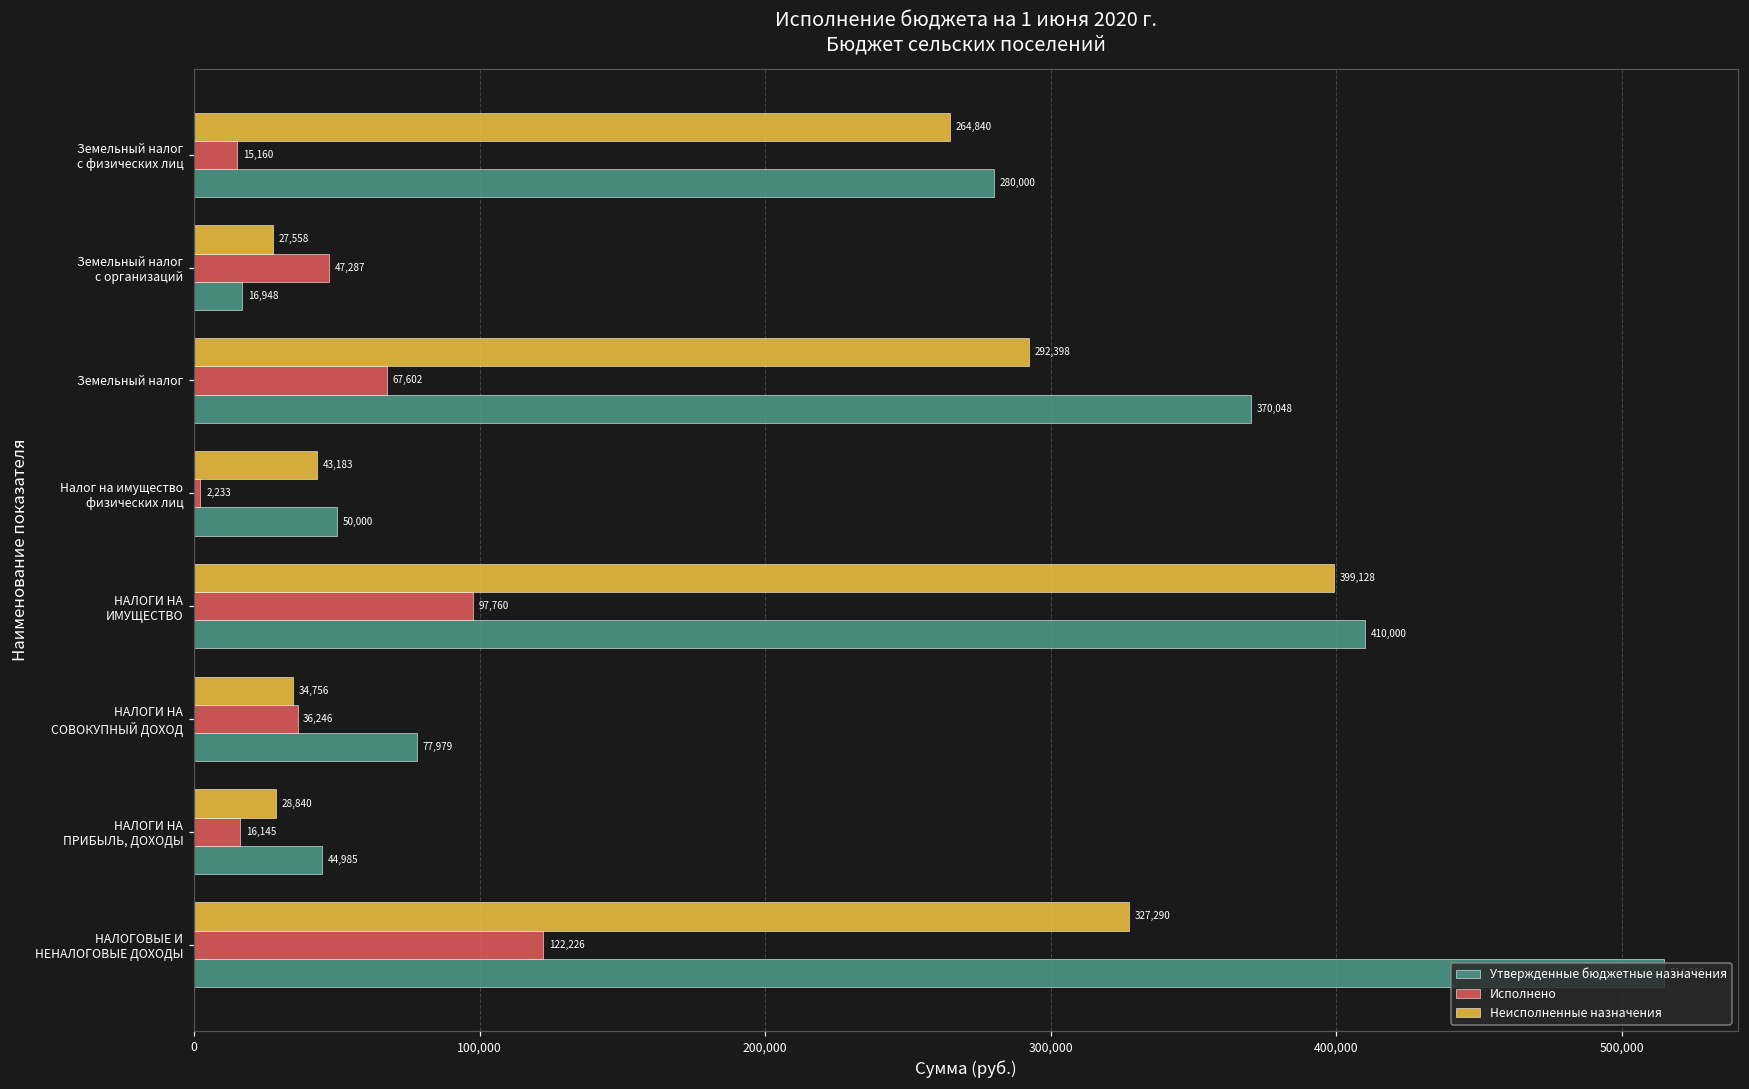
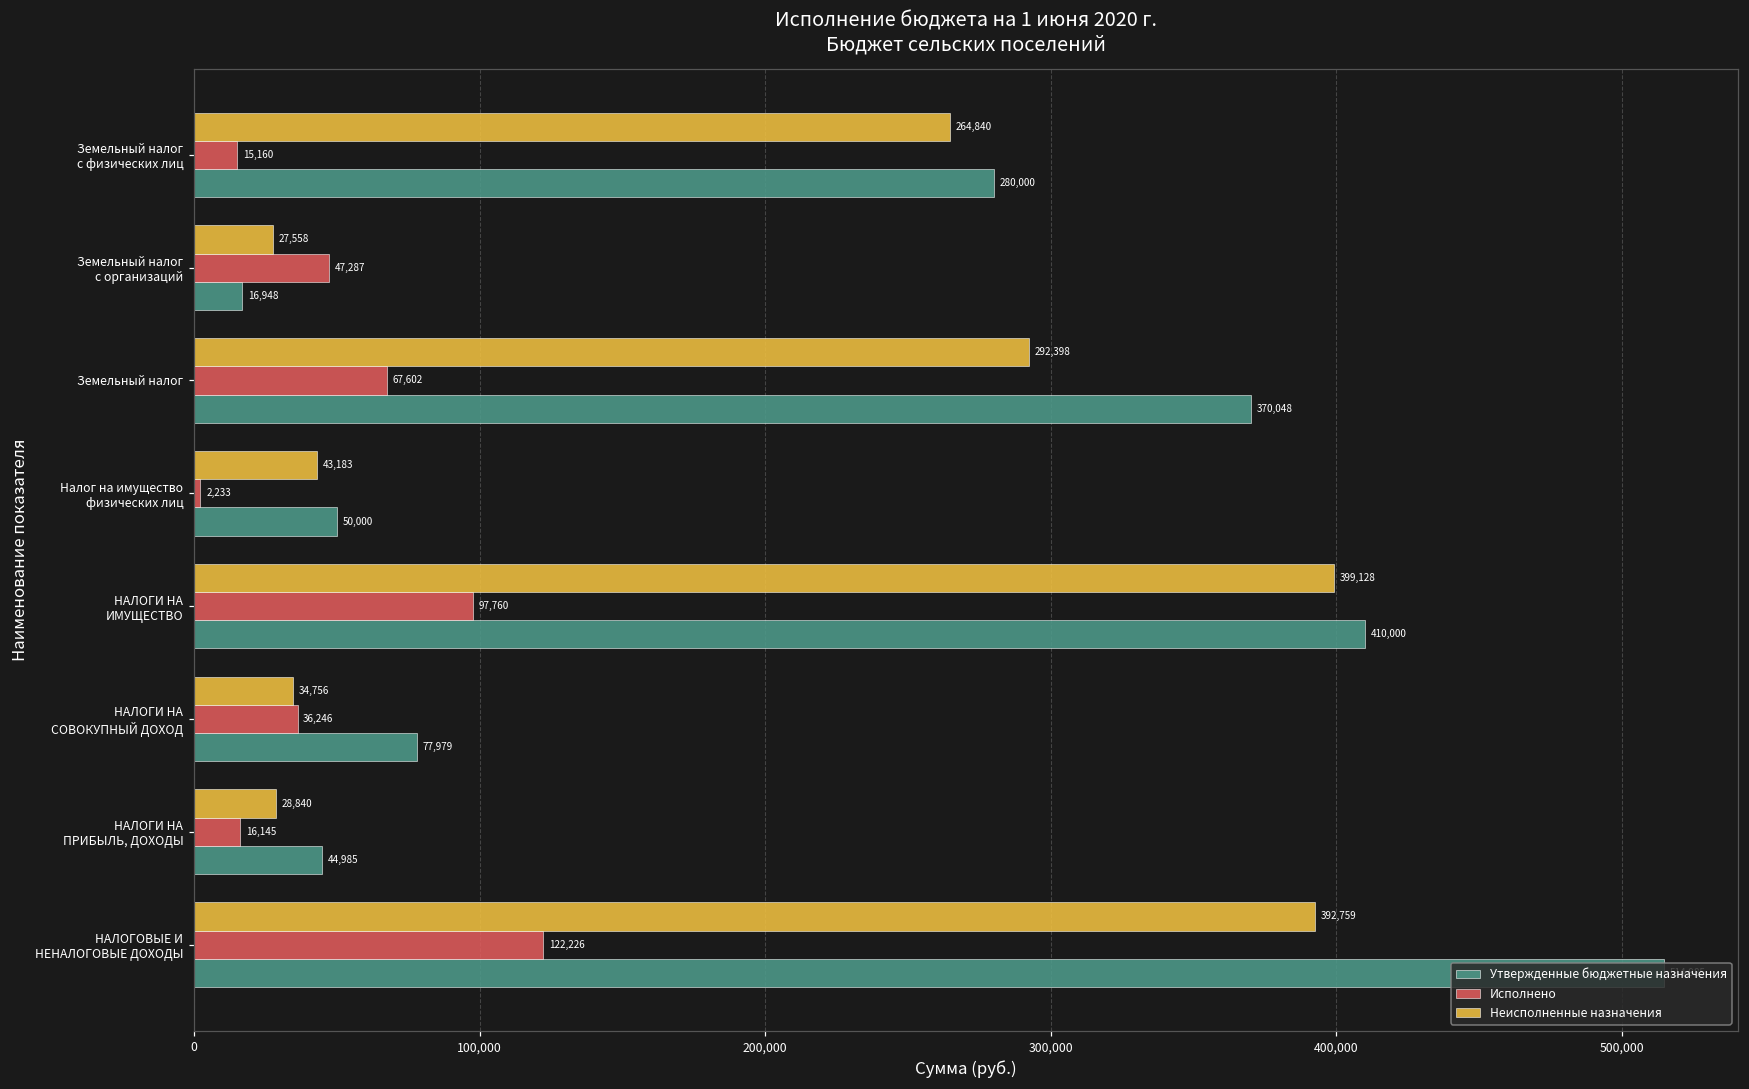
  {
    "Утвержденные бюджетные назначения": {
      "Земельный налог с физических лиц": "280,000",
      "Земельный налог с организаций": "16,948",
      "Земельный налог": "370,048",
      "Налог на имущество физических лиц": "50,000",
      "НАЛОГИ НА ИМУЩЕСТВО": "410,000",
      "НАЛОГИ НА СОВОКУПНЫЙ ДОХОД": "77,979",
      "НАЛОГИ НА ПРИБЫЛЬ, ДОХОДЫ": "44,985"
    },
    "Исполнено": {
      "Земельный налог с физических лиц": "15,160",
      "Земельный налог с организаций": "47,287",
      "Земельный налог": "67,602",
      "Налог на имущество физических лиц": "2,233",
      "НАЛОГИ НА ИМУЩЕСТВО": "97,760",
      "НАЛОГИ НА СОВОКУПНЫЙ ДОХОД": "36,246",
      "НАЛОГИ НА ПРИБЫЛЬ, ДОХОДЫ": "16,145",
      "НАЛОГОВЫЕ И НЕНАЛОГОВЫЕ ДОХОДЫ": "122,226"
    },
    "Неисполненные назначения": {
      "Земельный налог с физических лиц": "264,840",
      "Земельный налог с организаций": "27,558",
      "Земельный налог": "292,398",
      "Налог на имущество физических лиц": "43,183",
      "НАЛОГИ НА ИМУЩЕСТВО": "399,128",
      "НАЛОГИ НА СОВОКУПНЫЙ ДОХОД": "34,756",
      "НАЛОГИ НА ПРИБЫЛЬ, ДОХОДЫ": "28,840",
-     "НАЛОГОВЫЕ И НЕНАЛОГОВЫЕ ДОХОДЫ": "327,290"
+     "НАЛОГОВЫЕ И НЕНАЛОГОВЫЕ ДОХОДЫ": "392,759"
    }
  }
